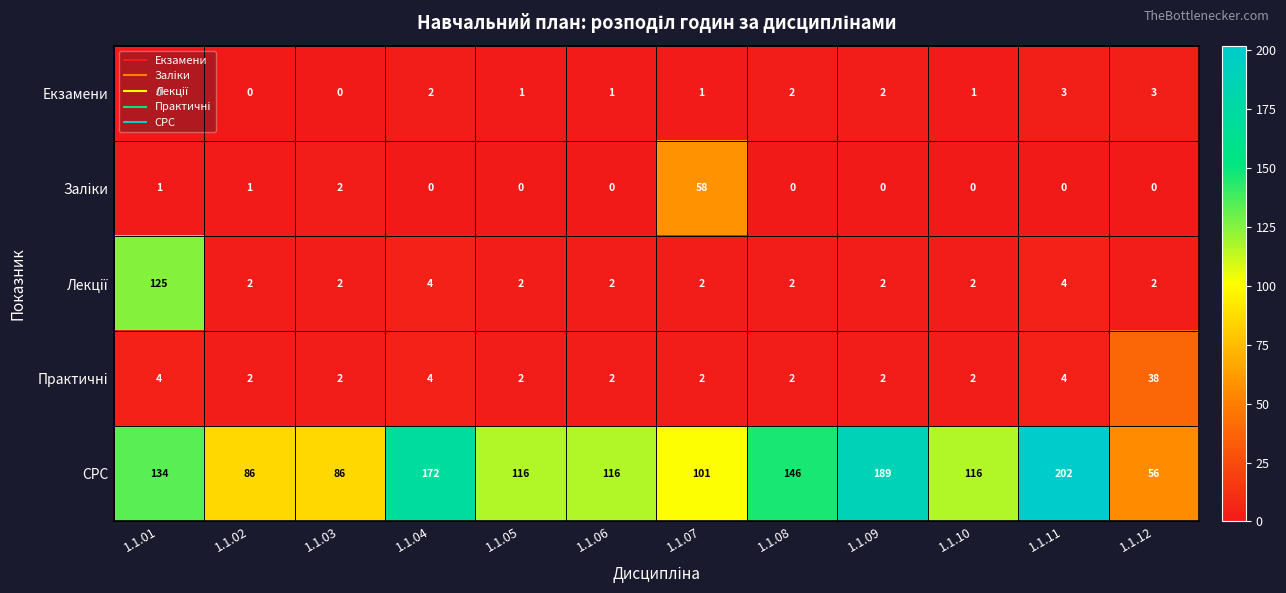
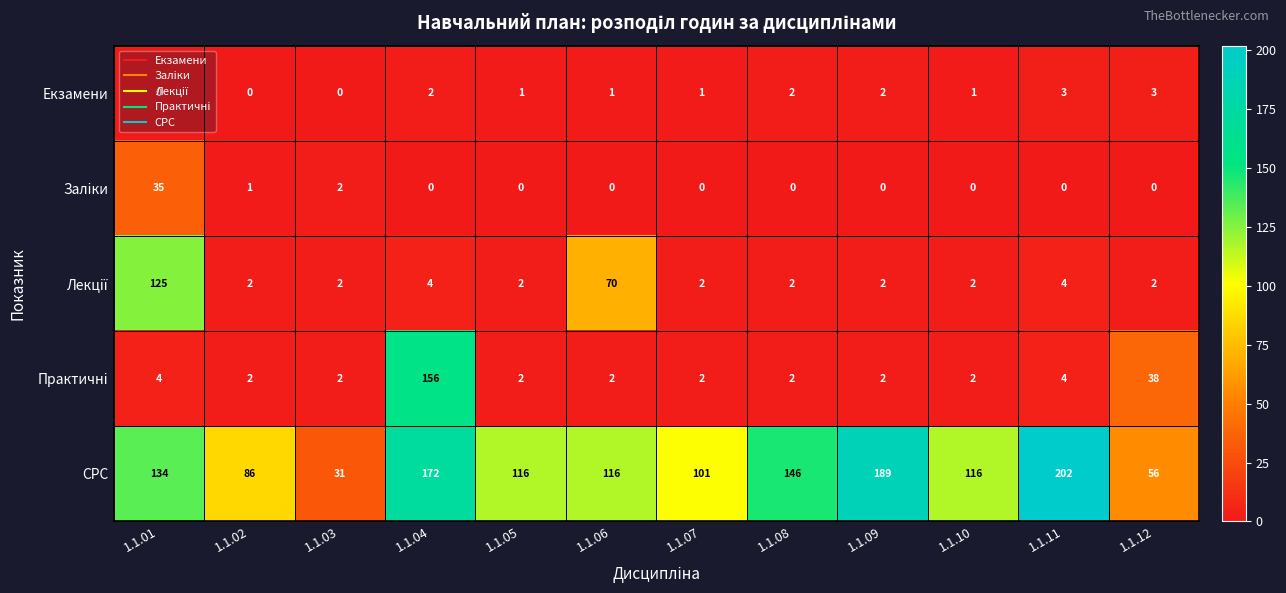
  {
    "Екзамени": {
      "1.1.02": 0,
      "1.1.03": 0,
      "1.1.04": 2,
      "1.1.05": 1,
      "1.1.06": 1,
      "1.1.07": 1,
      "1.1.08": 2,
      "1.1.09": 2,
      "1.1.10": 1,
      "1.1.11": 3,
      "1.1.12": 3
    },
    "Заліки": {
-     "1.1.01": 1,
+     "1.1.01": 35,
      "1.1.02": 1,
      "1.1.03": 2,
      "1.1.04": 0,
      "1.1.05": 0,
      "1.1.06": 0,
-     "1.1.07": 58,
+     "1.1.07": 0,
      "1.1.08": 0,
      "1.1.09": 0,
      "1.1.10": 0,
      "1.1.11": 0,
      "1.1.12": 0
    },
    "Лекції": {
      "1.1.01": 125,
      "1.1.02": 2,
      "1.1.03": 2,
      "1.1.04": 4,
      "1.1.05": 2,
-     "1.1.06": 2,
+     "1.1.06": 70,
      "1.1.07": 2,
      "1.1.08": 2,
      "1.1.09": 2,
      "1.1.10": 2,
      "1.1.11": 4,
      "1.1.12": 2
    },
    "Практичні": {
      "1.1.01": 4,
      "1.1.02": 2,
      "1.1.03": 2,
-     "1.1.04": 4,
+     "1.1.04": 156,
      "1.1.05": 2,
      "1.1.06": 2,
      "1.1.07": 2,
      "1.1.08": 2,
      "1.1.09": 2,
      "1.1.10": 2,
      "1.1.11": 4,
      "1.1.12": 38
    },
    "СРС": {
      "1.1.01": 134,
      "1.1.02": 86,
-     "1.1.03": 86,
+     "1.1.03": 31,
      "1.1.04": 172,
      "1.1.05": 116,
      "1.1.06": 116,
      "1.1.07": 101,
      "1.1.08": 146,
      "1.1.09": 189,
      "1.1.10": 116,
      "1.1.11": 202,
      "1.1.12": 56
    }
  }
